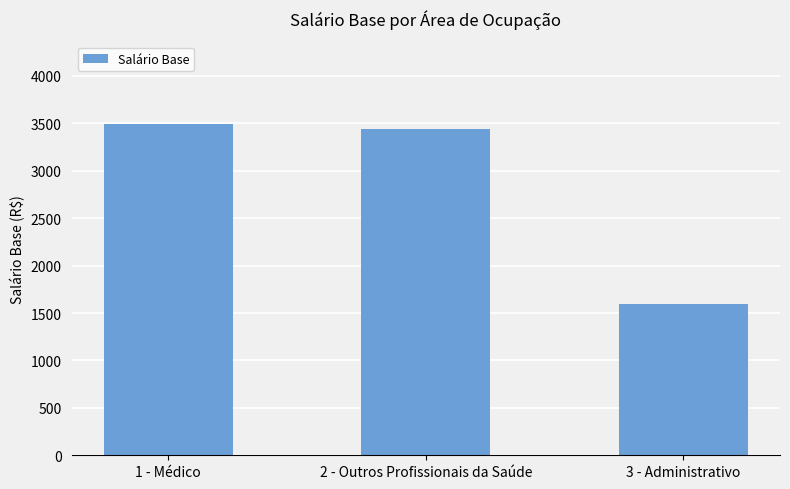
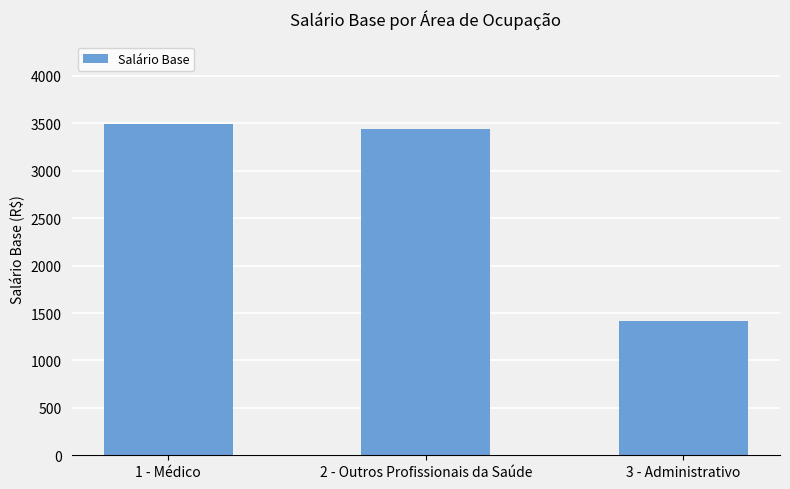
  {
    "1 - Médico": 3500,
    "2 - Outros Profissionais da Saúde": 3400,
-   "3 - Administrativo": 1600
+   "3 - Administrativo": 1400
  }
